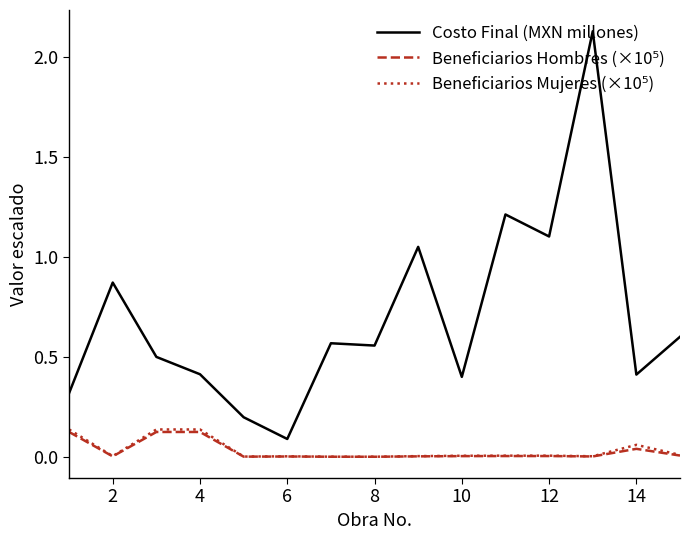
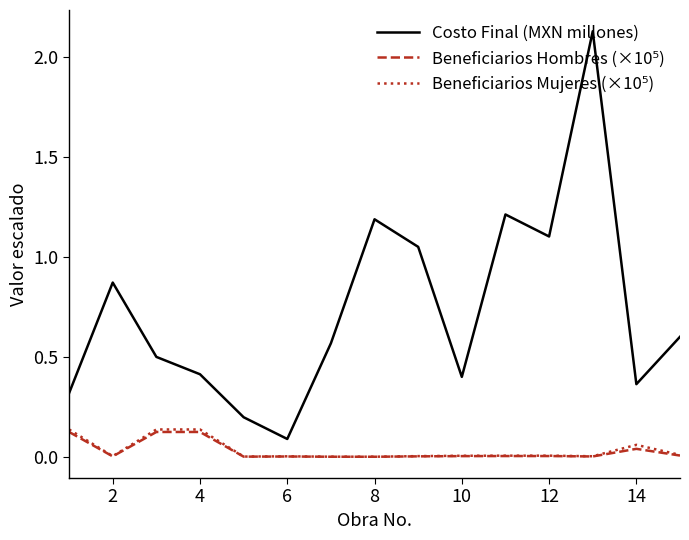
  {
    "Costo Final (MXN millones)": {
      "2": 0.87,
      "4": 0.41,
      "6": 0.09,
-     "8": 0.56,
+     "8": 1.19,
      "10": 0.40,
      "12": 1.10,
-     "14": 0.41
+     "14": 0.36
    }
  }
